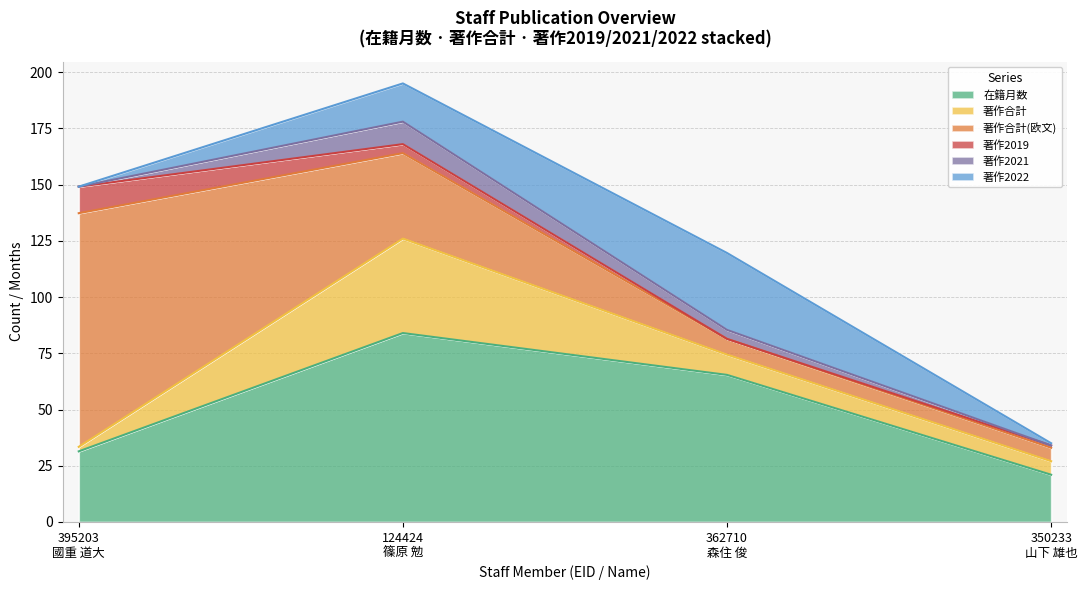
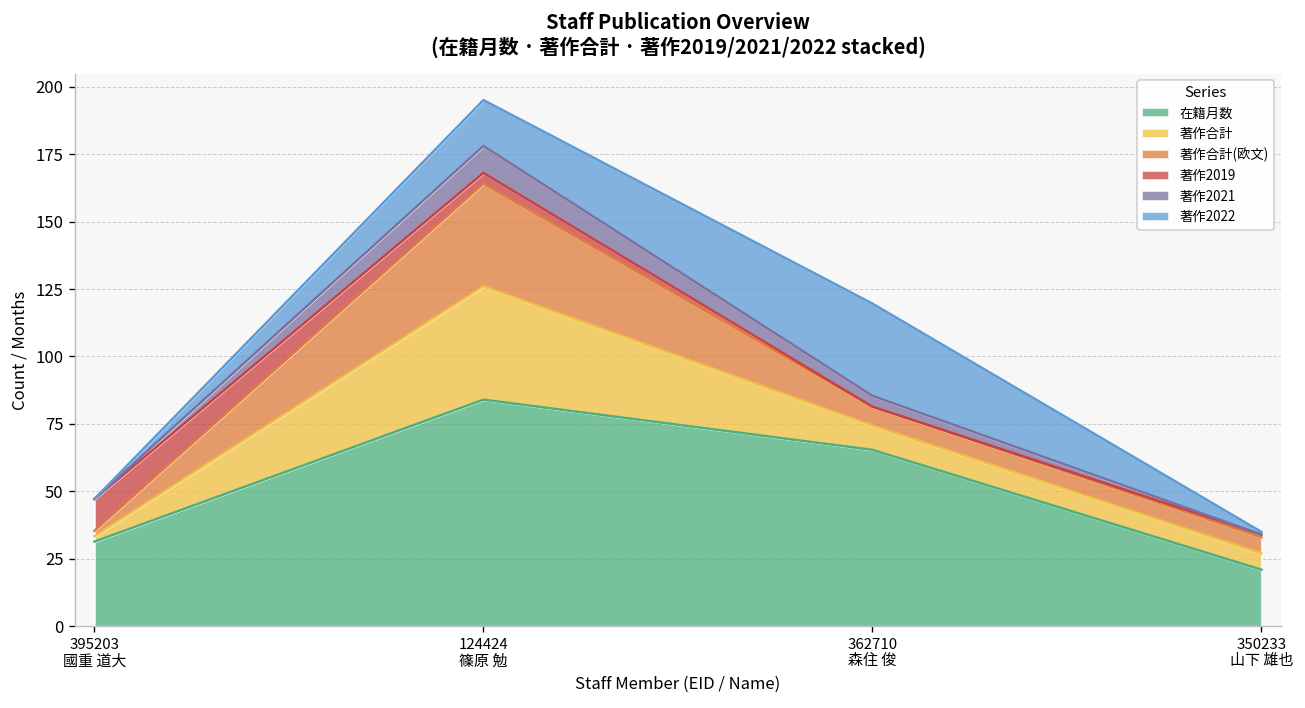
  {
    "在籍月数": {
      "395203 國重 道大": 31,
      "124424 篠原 勉": 84,
      "362710 森住 俊": 65,
      "350233 山下 雄也": 21
    },
    "著作合計": {
      "395203 國重 道大": 2,
      "124424 篠原 勉": 42,
      "362710 森住 俊": 9,
      "350233 山下 雄也": 6
    },
    "著作合計(欧文)": {
-     "395203 國重 道大": 104,
+     "395203 國重 道大": 2,
      "124424 篠原 勉": 38
    },
    "著作2019": {
      "124424 篠原 勉": 4
    },
    "著作2021": {
      "124424 篠原 勉": 10,
      "362710 森住 俊": 4
    },
    "著作2022": {
      "124424 篠原 勉": 17,
      "362710 森住 俊": 34
    }
  }
